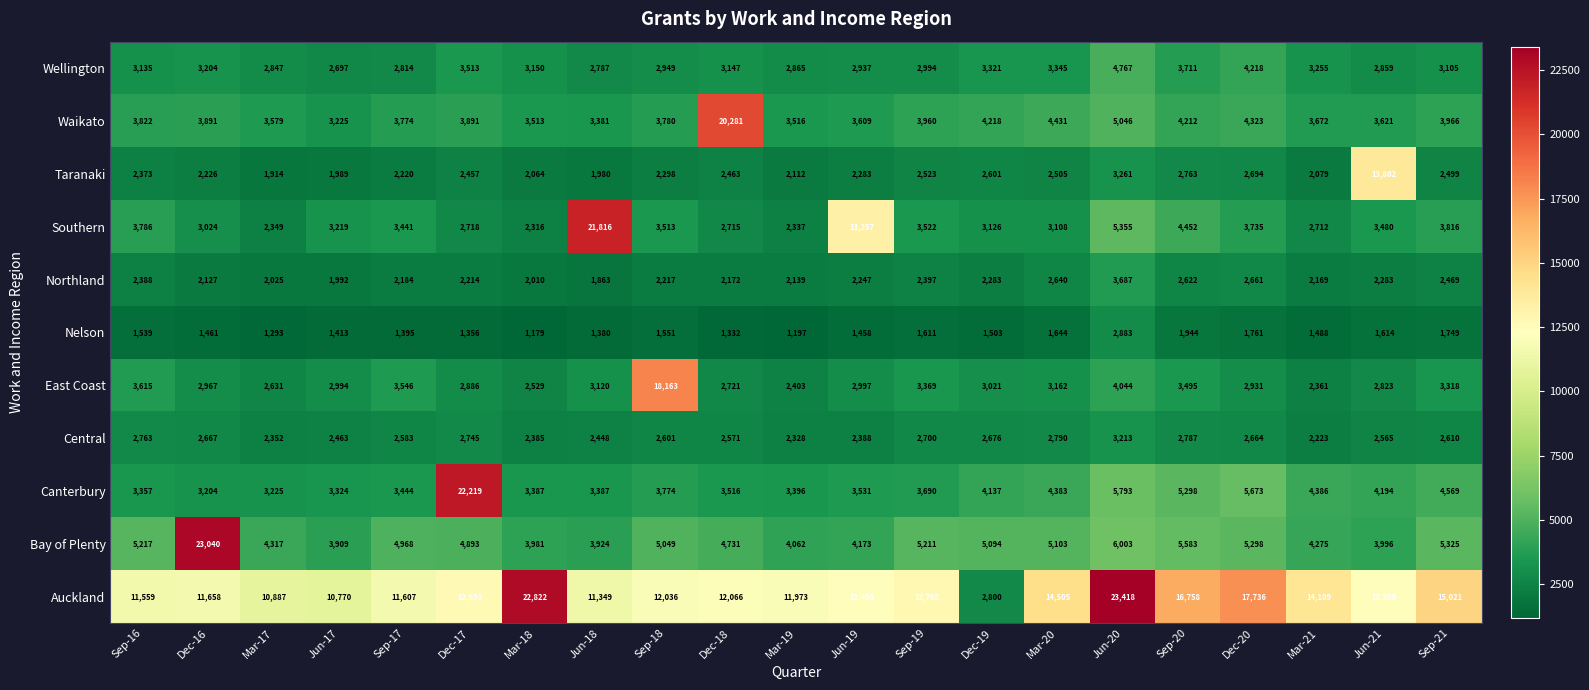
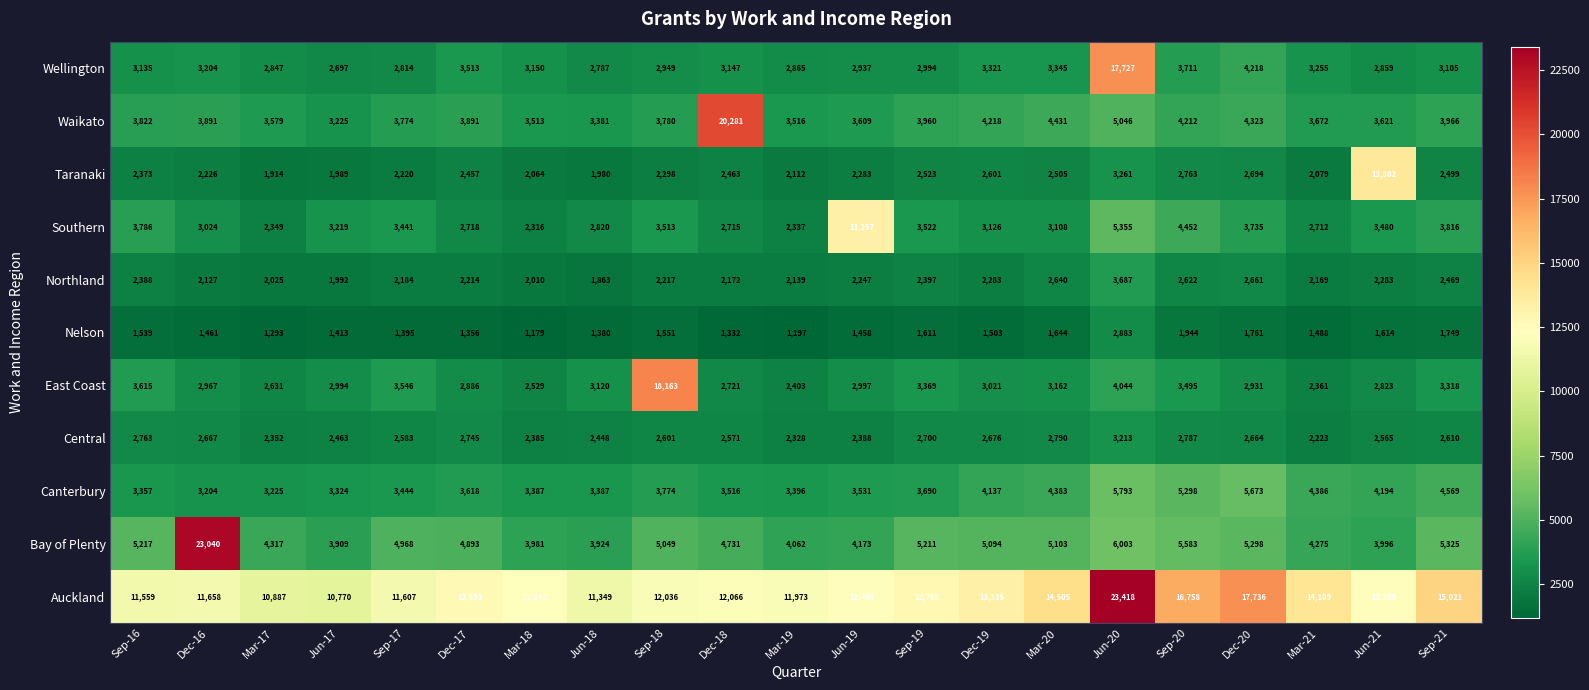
  {
    "Wellington": {
      "Sep-16": "3,135",
      "Dec-16": "3,204",
      "Mar-17": "2,847",
      "Jun-17": "2,697",
      "Sep-17": "2,814",
      "Dec-17": "3,513",
      "Mar-18": "3,150",
      "Jun-18": "2,787",
      "Sep-18": "2,949",
      "Dec-18": "3,147",
      "Mar-19": "2,865",
      "Jun-19": "2,937",
      "Sep-19": "2,994",
      "Dec-19": "3,321",
      "Mar-20": "3,345",
-     "Jun-20": "4,767",
+     "Jun-20": "17,727",
      "Sep-20": "3,711",
      "Dec-20": "4,218",
      "Mar-21": "3,255",
      "Jun-21": "2,859",
      "Sep-21": "3,105"
    },
    "Southern": {
      "Sep-16": "3,786",
      "Dec-16": "3,024",
      "Mar-17": "2,349",
      "Jun-17": "3,219",
      "Sep-17": "3,441",
      "Dec-17": "2,718",
      "Mar-18": "2,316",
-     "Jun-18": "21,816",
+     "Jun-18": "2,820",
      "Sep-18": "3,513",
      "Dec-18": "2,715",
      "Mar-19": "2,337",
      "Jun-19": "13,257",
      "Sep-19": "3,522",
      "Dec-19": "3,126",
      "Mar-20": "3,108",
      "Jun-20": "5,355",
      "Sep-20": "4,452",
      "Dec-20": "3,735",
      "Mar-21": "2,712",
      "Jun-21": "3,480",
      "Sep-21": "3,816"
    },
    "Canterbury": {
      "Sep-16": "3,357",
      "Dec-16": "3,204",
      "Mar-17": "3,225",
      "Jun-17": "3,324",
      "Sep-17": "3,444",
-     "Dec-17": "22,219",
+     "Dec-17": "3,618",
      "Mar-18": "3,387",
      "Jun-18": "3,387",
      "Sep-18": "3,774",
      "Dec-18": "3,516",
      "Mar-19": "3,396",
      "Jun-19": "3,531",
      "Sep-19": "3,690",
      "Dec-19": "4,137",
      "Mar-20": "4,383",
      "Jun-20": "5,793",
      "Sep-20": "5,298",
      "Dec-20": "5,673",
      "Mar-21": "4,386",
      "Jun-21": "4,194",
      "Sep-21": "4,569"
    },
    "Auckland": {
      "Sep-16": "11,559",
      "Dec-16": "11,658",
      "Mar-17": "10,887",
      "Jun-17": "10,770",
      "Sep-17": "11,607",
      "Dec-17": "12,693",
-     "Mar-18": "22,822",
+     "Mar-18": "12,342",
      "Jun-18": "11,349",
      "Sep-18": "12,036",
      "Dec-18": "12,066",
      "Mar-19": "11,973",
      "Jun-19": "12,453",
      "Sep-19": "12,765",
-     "Dec-19": "2,800",
+     "Dec-19": "13,335",
      "Mar-20": "14,505",
      "Jun-20": "23,418",
      "Sep-20": "16,758",
      "Dec-20": "17,736",
      "Mar-21": "14,109",
      "Jun-21": "12,399",
      "Sep-21": "15,021"
    }
  }
